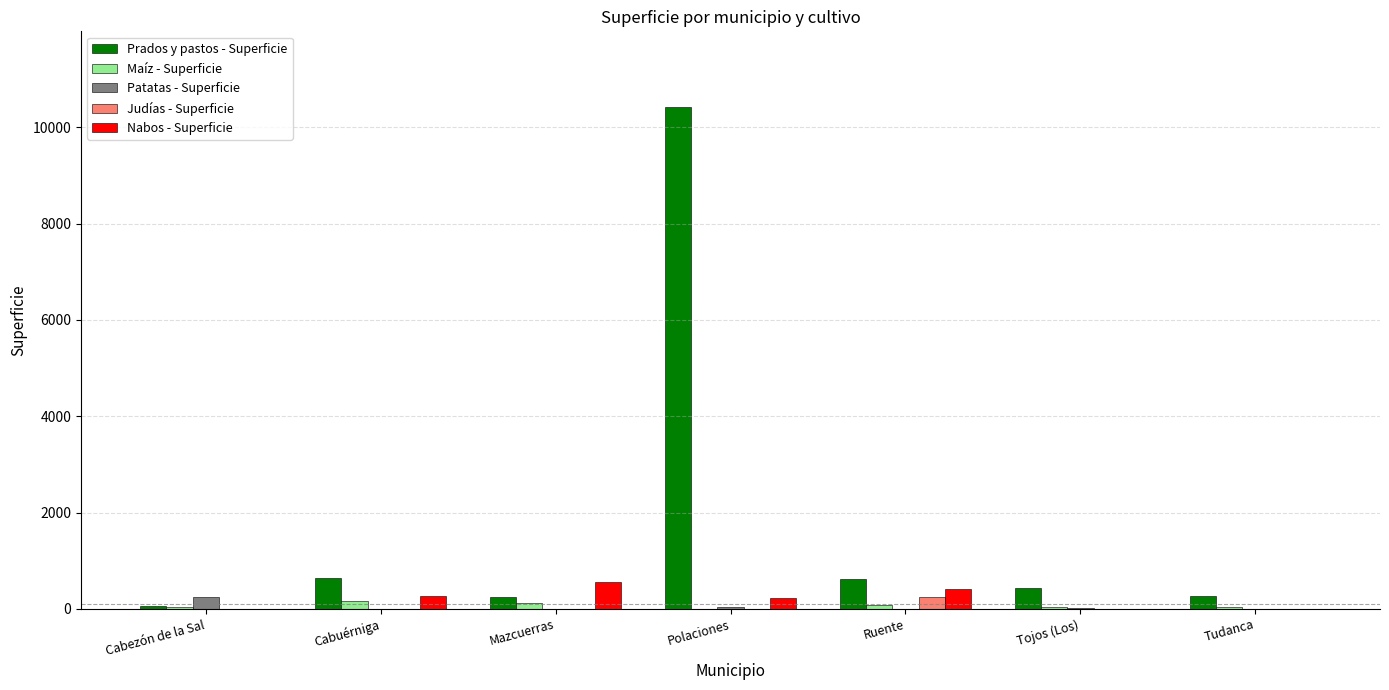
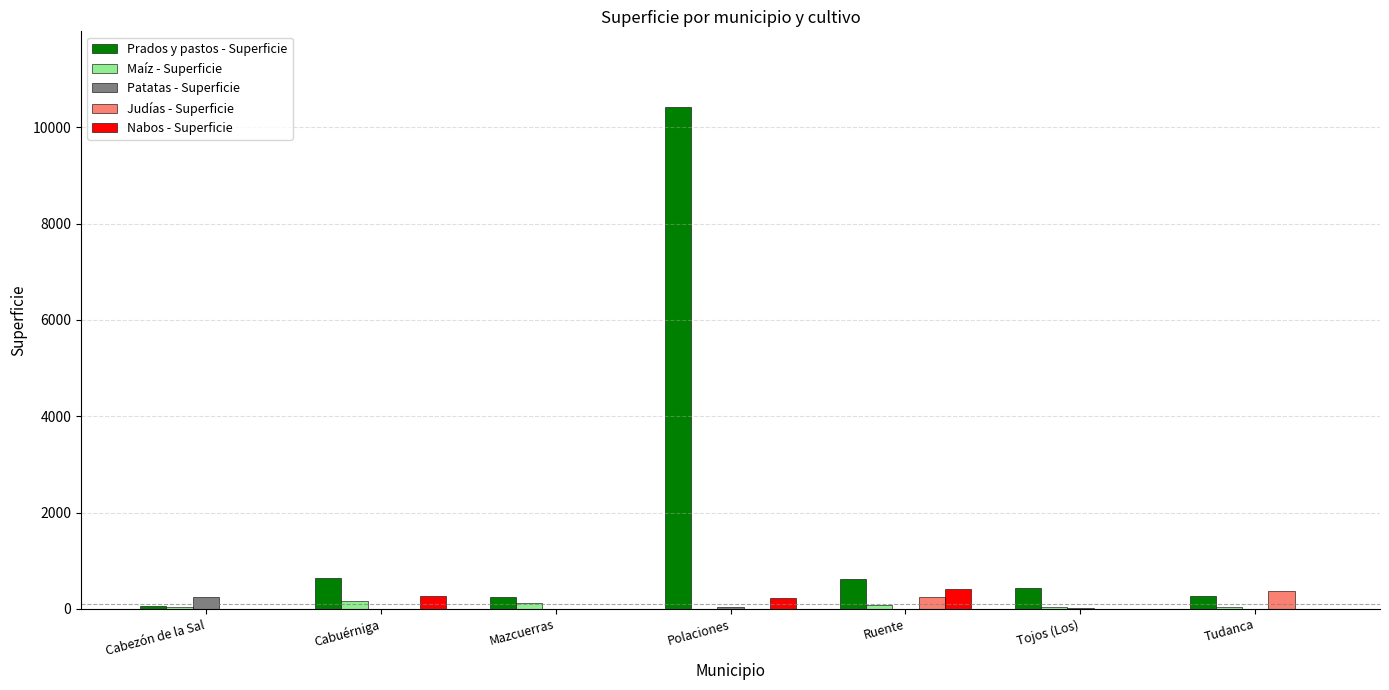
  {
    "Prados y pastos - Superficie": {
      "Cabezón de la Sal": 100,
      "Cabuérniga": 600,
      "Mazcuerras": 300,
      "Polaciones": 10400,
      "Ruente": 600,
      "Tojos (Los)": 400,
      "Tudanca": 300
    },
    "Maíz - Superficie": {
      "Cabuérniga": 200,
      "Mazcuerras": 100,
      "Polaciones": 0,
      "Ruente": 100
    },
    "Patatas - Superficie": {
      "Cabezón de la Sal": 300
    },
    "Judías - Superficie": {
      "Polaciones": 0,
      "Ruente": 200,
-     "Tudanca": 0
+     "Tudanca": 400
    },
    "Nabos - Superficie": {
      "Cabuérniga": 300,
-     "Mazcuerras": 500,
+     "Mazcuerras": 0,
      "Polaciones": 200,
      "Ruente": 400,
      "Tudanca": 0
    }
  }
